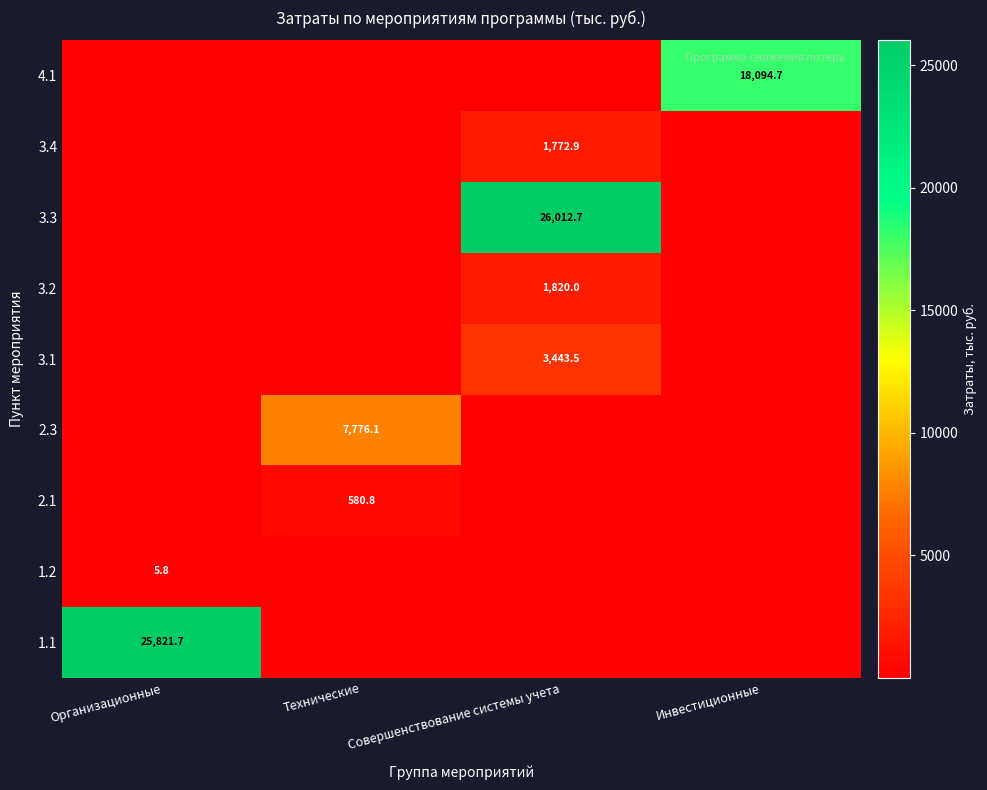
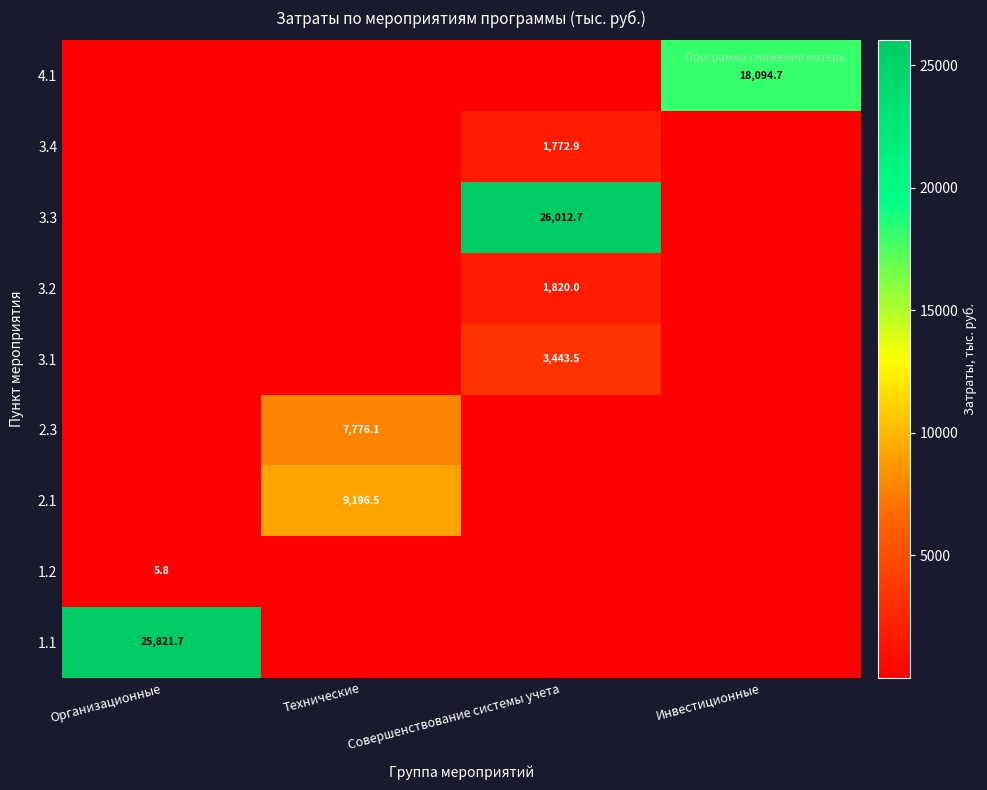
  {
    "3.4": {
      "Совершенствование системы учета": "1,772.9"
    },
    "3.3": {
      "Совершенствование системы учета": "26,012.7"
    },
    "3.2": {
      "Совершенствование системы учета": "1,820.0"
    },
    "3.1": {
      "Совершенствование системы учета": "3,443.5"
    },
    "2.3": {
      "Технические": "7,776.1"
    },
    "2.1": {
-     "Технические": "580.8"
+     "Технические": "9,196.5"
    },
    "1.2": {
      "Организационные": "5.8"
    },
    "1.1": {
      "Организационные": "25,821.7"
    }
  }
